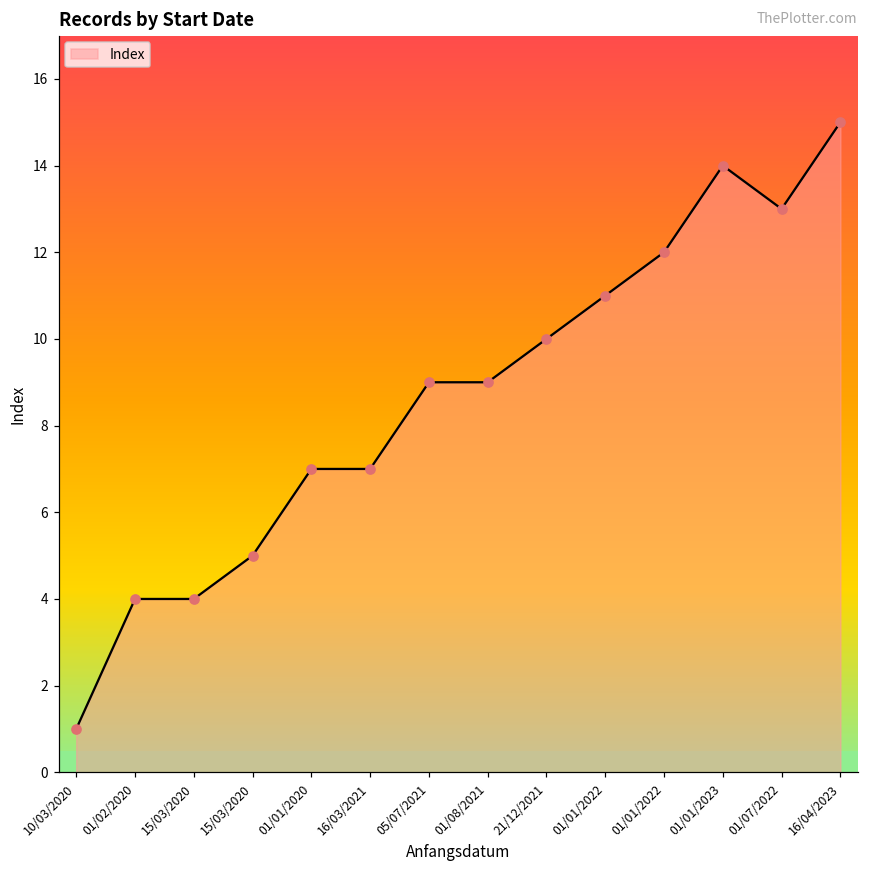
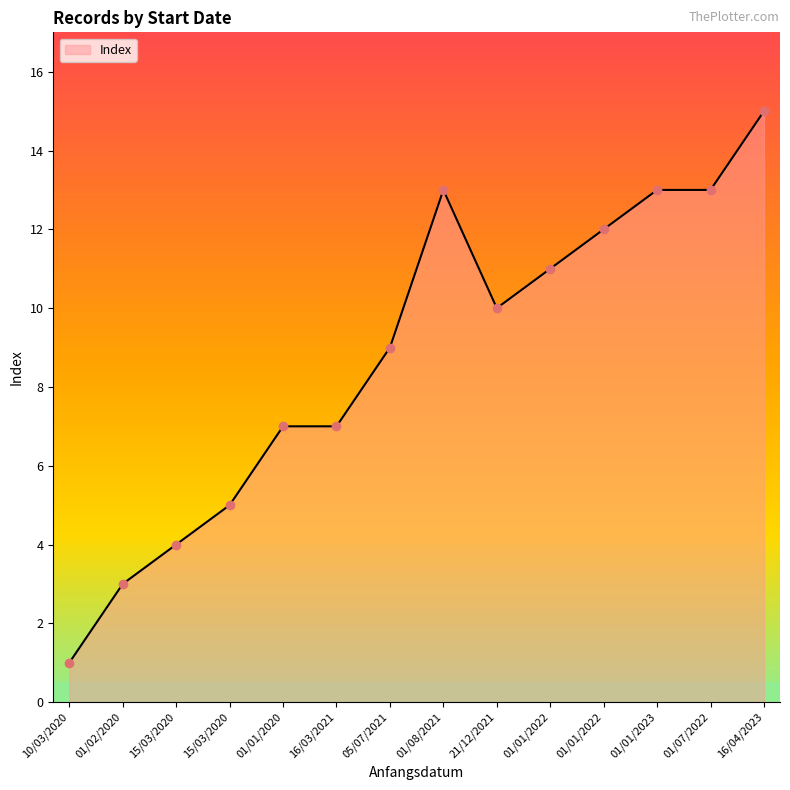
  {
    "10/03/2020": 1,
-   "01/02/2020": 4,
+   "01/02/2020": 3,
    "01/01/2020": 7,
    "16/03/2021": 7,
    "05/07/2021": 9,
-   "01/08/2021": 9,
+   "01/08/2021": 13,
    "21/12/2021": 10,
-   "01/01/2023": 14,
+   "01/01/2023": 13,
    "01/07/2022": 13,
    "16/04/2023": 15
  }
